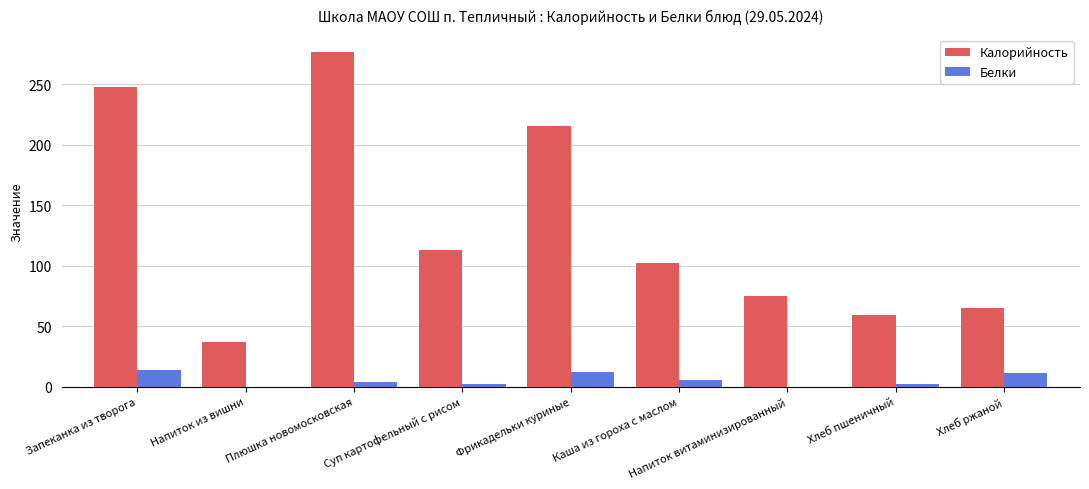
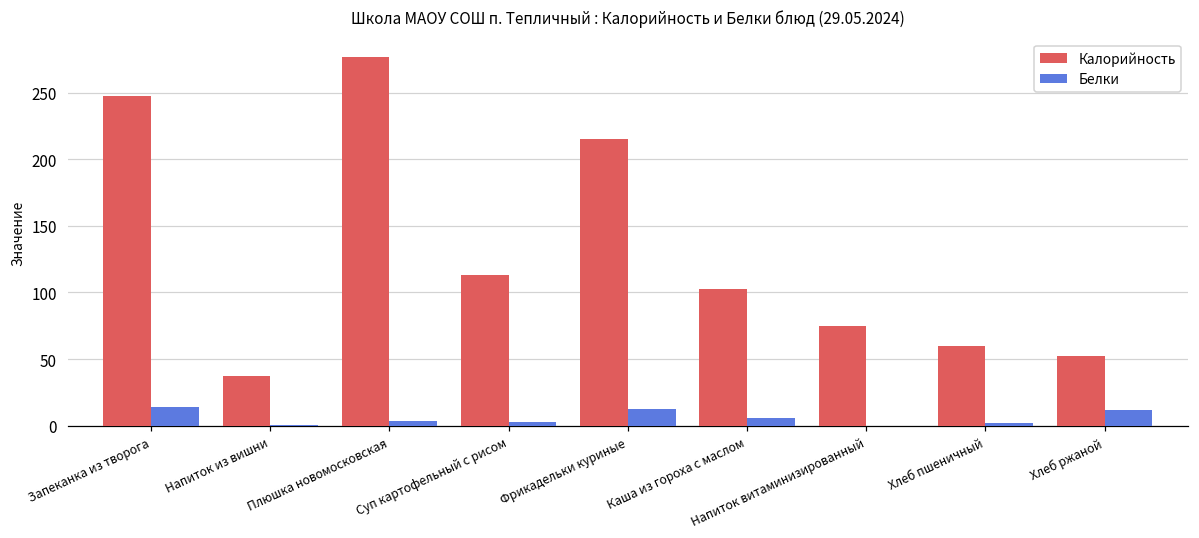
  {
    "Калорийность": {
      "Запеканка из творога": 247,
      "Напиток из вишни": 37,
      "Плюшка новомосковская": 277,
      "Суп картофельный с рисом": 113,
      "Фрикадельки куриные": 215,
      "Каша из гороха с маслом": 102,
      "Напиток витаминизированный": 75,
      "Хлеб пшеничный": 60,
-     "Хлеб ржаной": 65
+     "Хлеб ржаной": 52
    },
    "Белки": {
      "Запеканка из творога": 14,
      "Плюшка новомосковская": 4,
      "Суп картофельный с рисом": 3,
      "Фрикадельки куриные": 12,
      "Каша из гороха с маслом": 6,
      "Напиток витаминизированный": 0,
      "Хлеб ржаной": 11
    }
  }
